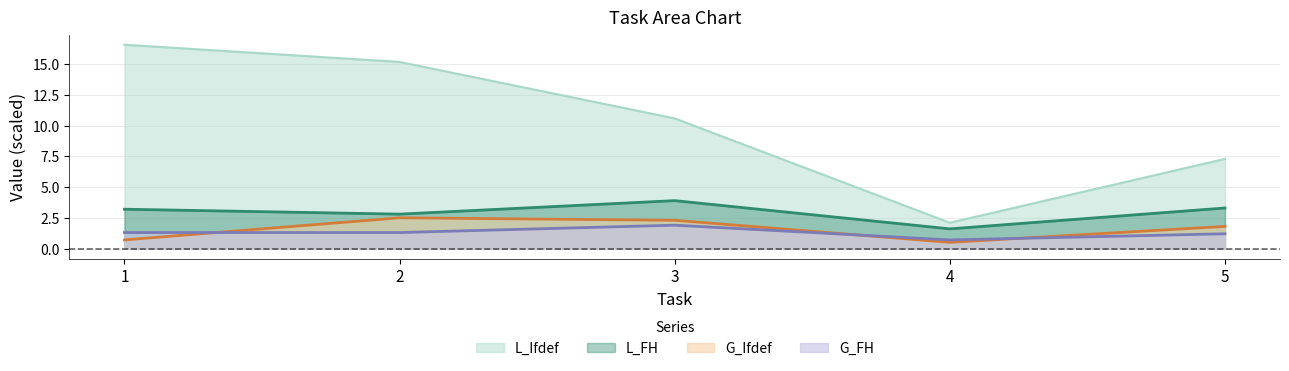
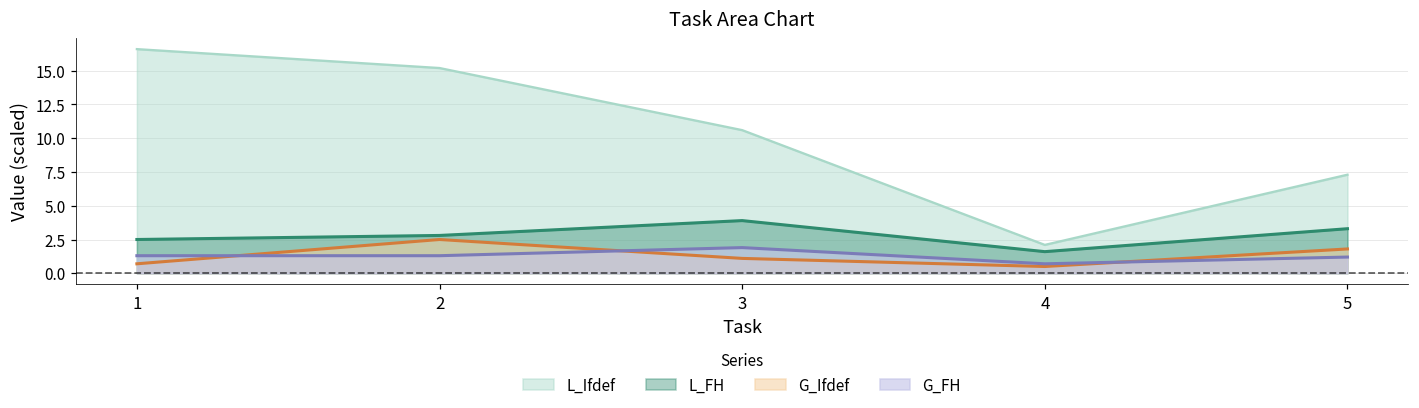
  {
    "L_FH": {
-     "1": 3.2,
+     "1": 2.5,
      "2": 2.8,
      "3": 3.9,
      "4": 1.6,
      "5": 3.3
    },
    "G_Ifdef": {
      "1": 0.7,
      "2": 2.5,
-     "3": 2.3,
+     "3": 1.1,
      "5": 1.8
    }
  }
